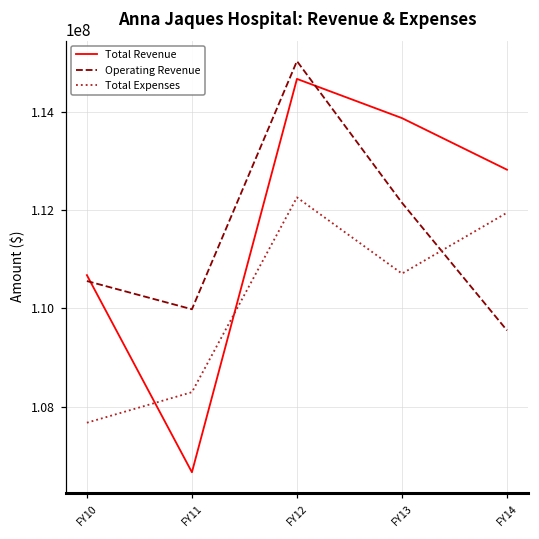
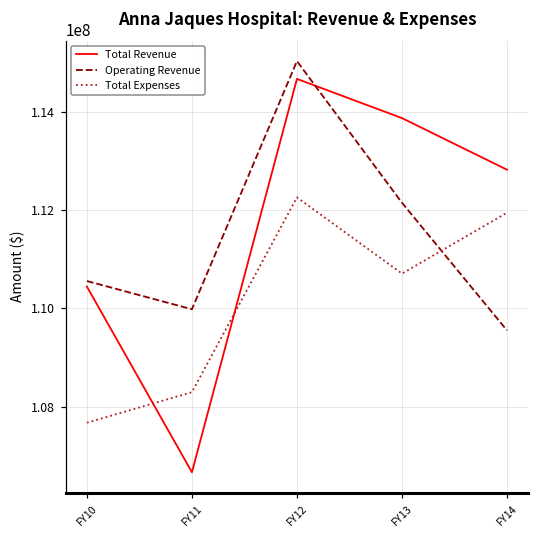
  {
    "Total Revenue": {
-     "FY10": 110700000,
+     "FY10": 110400000,
      "FY11": 106700000,
      "FY12": 114700000,
      "FY13": 113900000,
      "FY14": 112800000
    },
    "Operating Revenue": {
      "FY10": 110600000,
      "FY11": 110000000,
      "FY12": 115000000,
      "FY13": 112100000,
      "FY14": 109600000
    },
    "Total Expenses": {
      "FY10": 107700000,
      "FY11": 108300000,
      "FY12": 112300000,
      "FY13": 110700000,
      "FY14": 111900000
    }
  }
